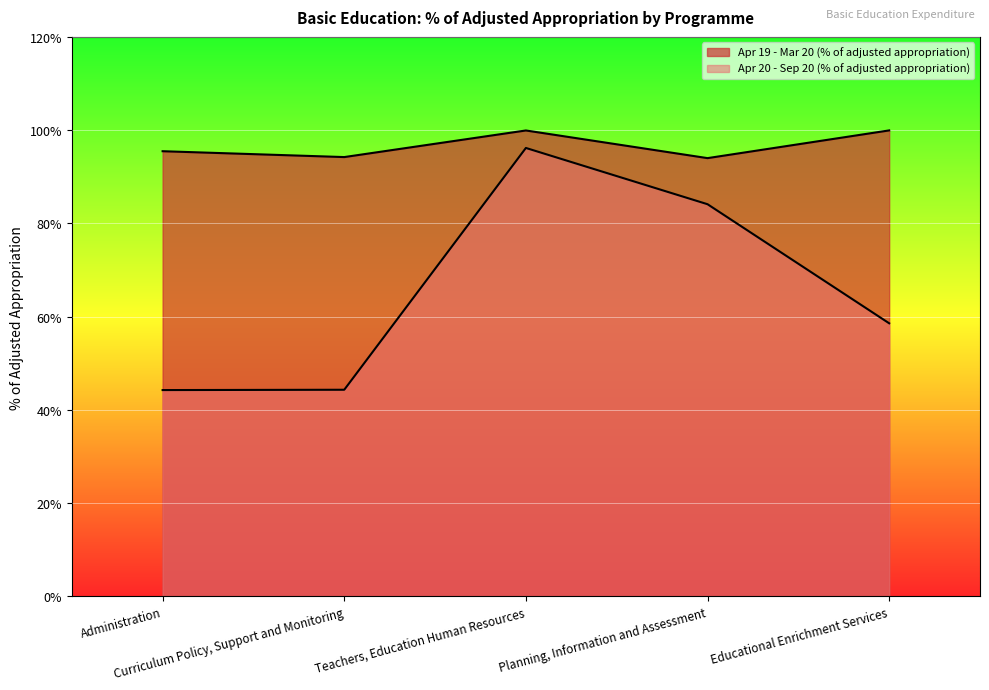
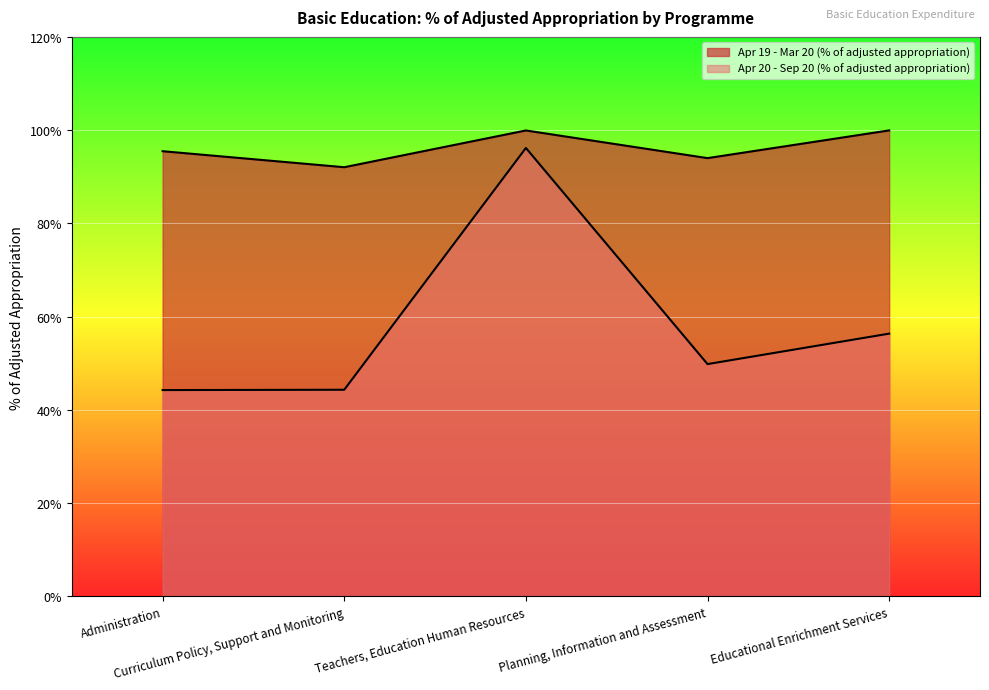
  {
    "Apr 19 - Mar 20 (% of adjusted appropriation)": {
      "Administration": "95%",
-     "Curriculum Policy, Support and Monitoring": "94%",
+     "Curriculum Policy, Support and Monitoring": "92%",
      "Teachers, Education Human Resources": "100%",
      "Planning, Information and Assessment": "94%",
      "Educational Enrichment Services": "100%"
    },
    "Apr 20 - Sep 20 (% of adjusted appropriation)": {
      "Administration": "44%",
      "Curriculum Policy, Support and Monitoring": "44%",
      "Teachers, Education Human Resources": "96%",
-     "Planning, Information and Assessment": "84%",
-     "Educational Enrichment Services": "59%"
+     "Planning, Information and Assessment": "50%",
+     "Educational Enrichment Services": "56%"
    }
  }
